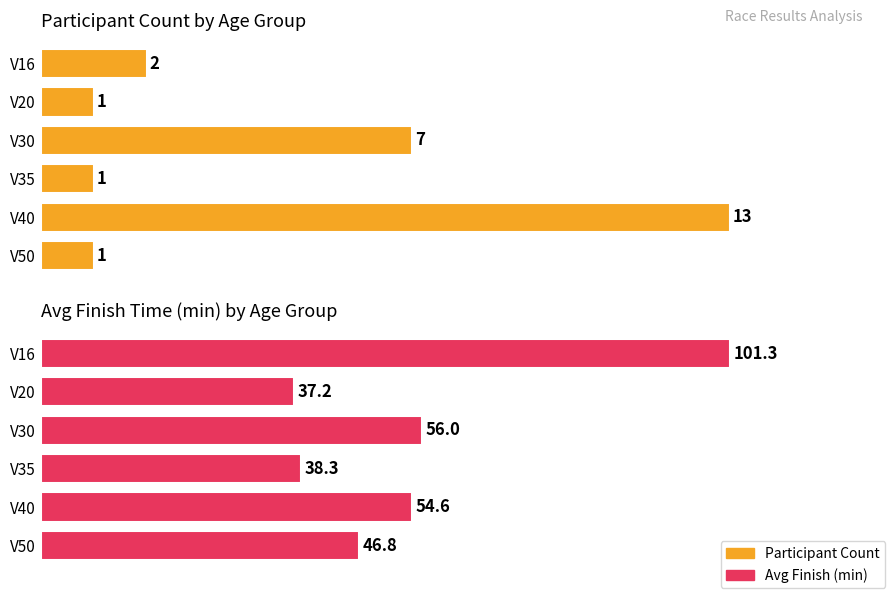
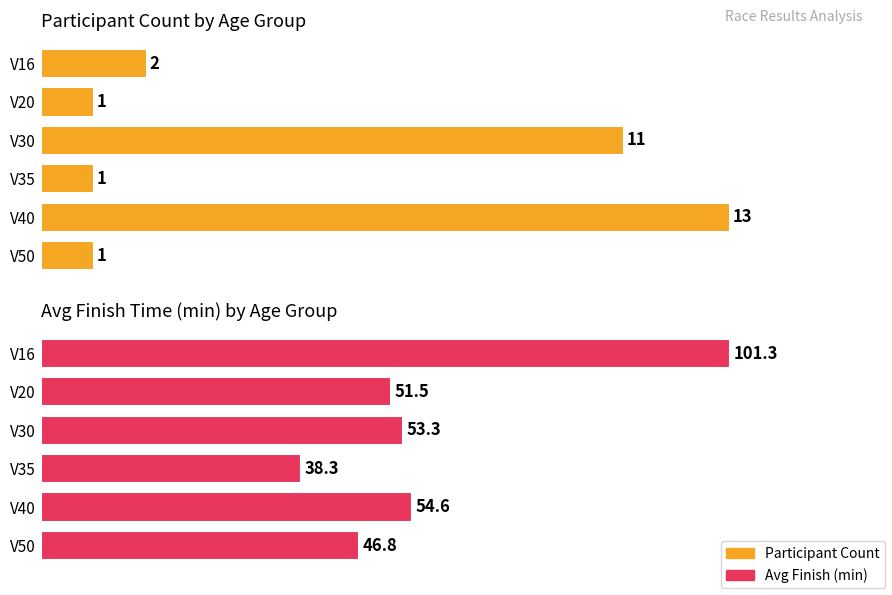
  {
    "Participant Count by Age Group": {
      "V16": 2,
      "V20": 1,
-     "V30": 7,
+     "V30": 11,
      "V35": 1,
      "V40": 13,
      "V50": 1
    },
    "Avg Finish Time (min) by Age Group": {
      "V16": 101.3,
-     "V20": 37.2,
-     "V30": 56.0,
+     "V20": 51.5,
+     "V30": 53.3,
      "V35": 38.3,
      "V40": 54.6,
      "V50": 46.8
    }
  }
